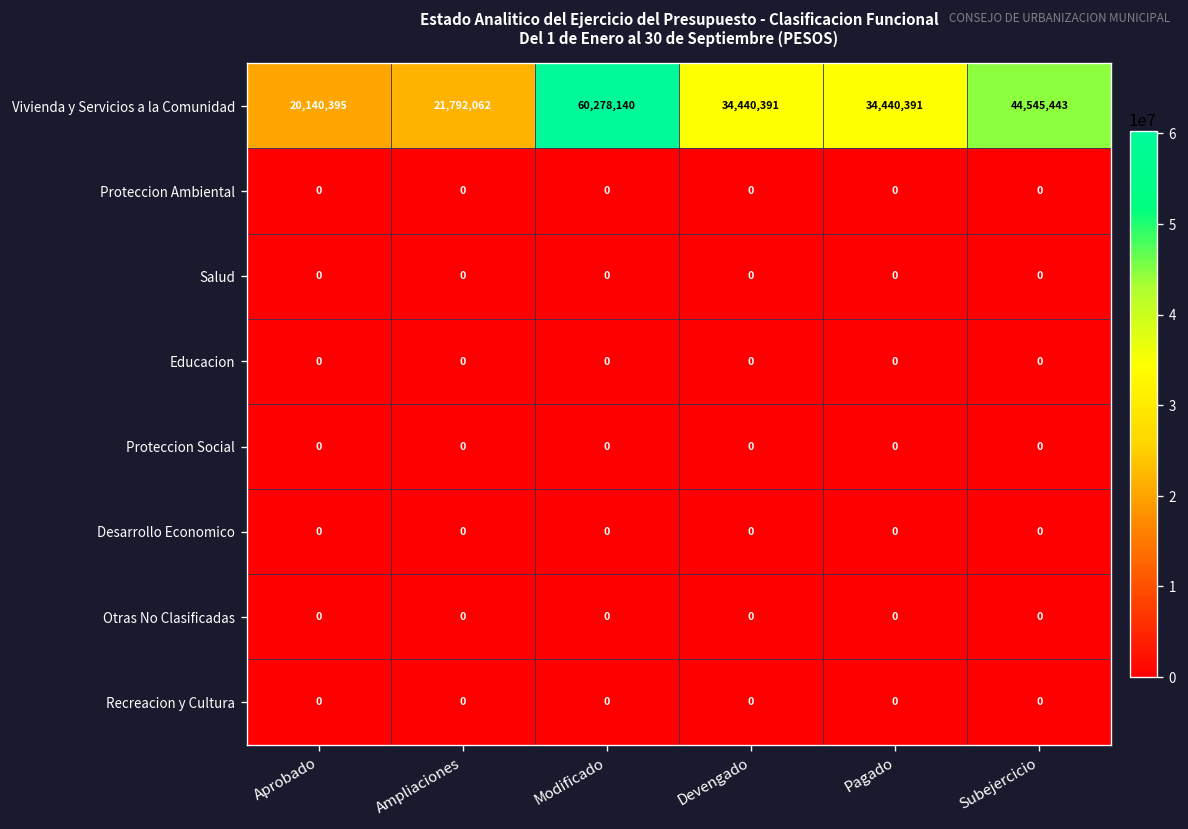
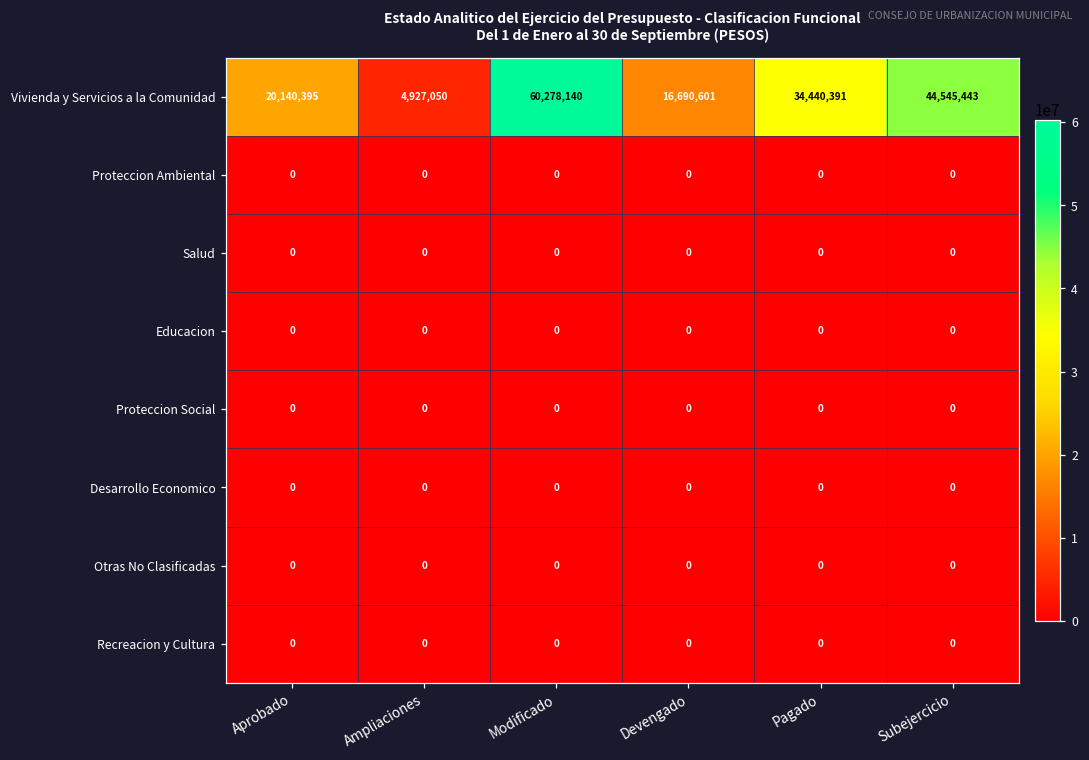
  {
    "Vivienda y Servicios a la Comunidad": {
      "Aprobado": "20,140,395",
-     "Ampliaciones": "21,792,062",
+     "Ampliaciones": "4,927,050",
      "Modificado": "60,278,140",
-     "Devengado": "34,440,391",
+     "Devengado": "16,690,601",
      "Pagado": "34,440,391",
      "Subejercicio": "44,545,443"
    },
    "Proteccion Ambiental": {
      "Aprobado": "0",
      "Ampliaciones": "0",
      "Modificado": "0",
      "Devengado": "0",
      "Pagado": "0",
      "Subejercicio": "0"
    },
    "Salud": {
      "Aprobado": "0",
      "Ampliaciones": "0",
      "Modificado": "0",
      "Devengado": "0",
      "Pagado": "0",
      "Subejercicio": "0"
    },
    "Educacion": {
      "Aprobado": "0",
      "Ampliaciones": "0",
      "Modificado": "0",
      "Devengado": "0",
      "Pagado": "0",
      "Subejercicio": "0"
    },
    "Proteccion Social": {
      "Aprobado": "0",
      "Ampliaciones": "0",
      "Modificado": "0",
      "Devengado": "0",
      "Pagado": "0",
      "Subejercicio": "0"
    },
    "Desarrollo Economico": {
      "Aprobado": "0",
      "Ampliaciones": "0",
      "Modificado": "0",
      "Devengado": "0",
      "Pagado": "0",
      "Subejercicio": "0"
    },
    "Otras No Clasificadas": {
      "Aprobado": "0",
      "Ampliaciones": "0",
      "Modificado": "0",
      "Devengado": "0",
      "Pagado": "0",
      "Subejercicio": "0"
    },
    "Recreacion y Cultura": {
      "Aprobado": "0",
      "Ampliaciones": "0",
      "Modificado": "0",
      "Devengado": "0",
      "Pagado": "0",
      "Subejercicio": "0"
    }
  }
